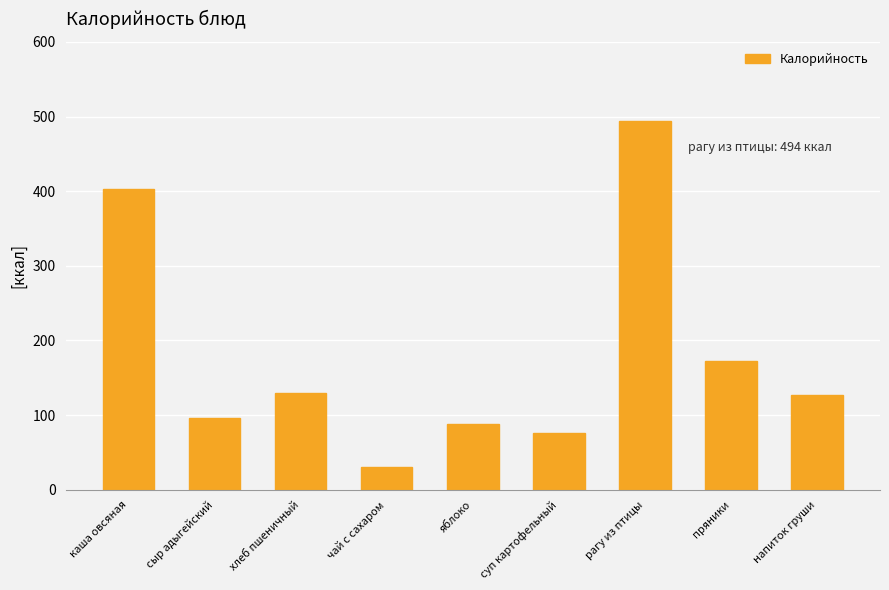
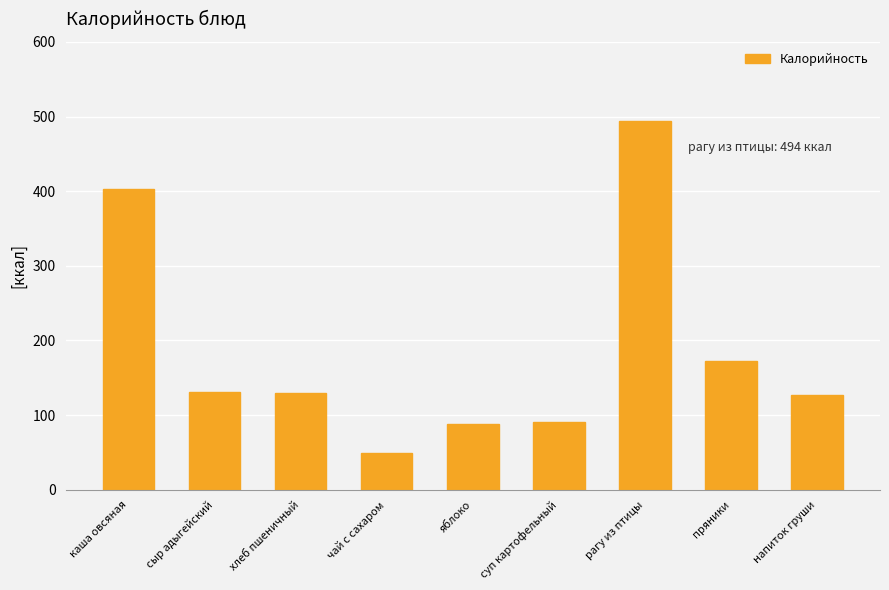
  {
    "каша овсяная": 400,
-   "сыр адыгейский": 100,
+   "сыр адыгейский": 130,
    "хлеб пшеничный": 130,
-   "чай с сахаром": 30,
+   "чай с сахаром": 50,
    "яблоко": 90,
-   "суп картофельный": 80,
+   "суп картофельный": 90,
    "рагу из птицы": 490,
    "пряники": 170,
    "напиток груши": 130
  }
